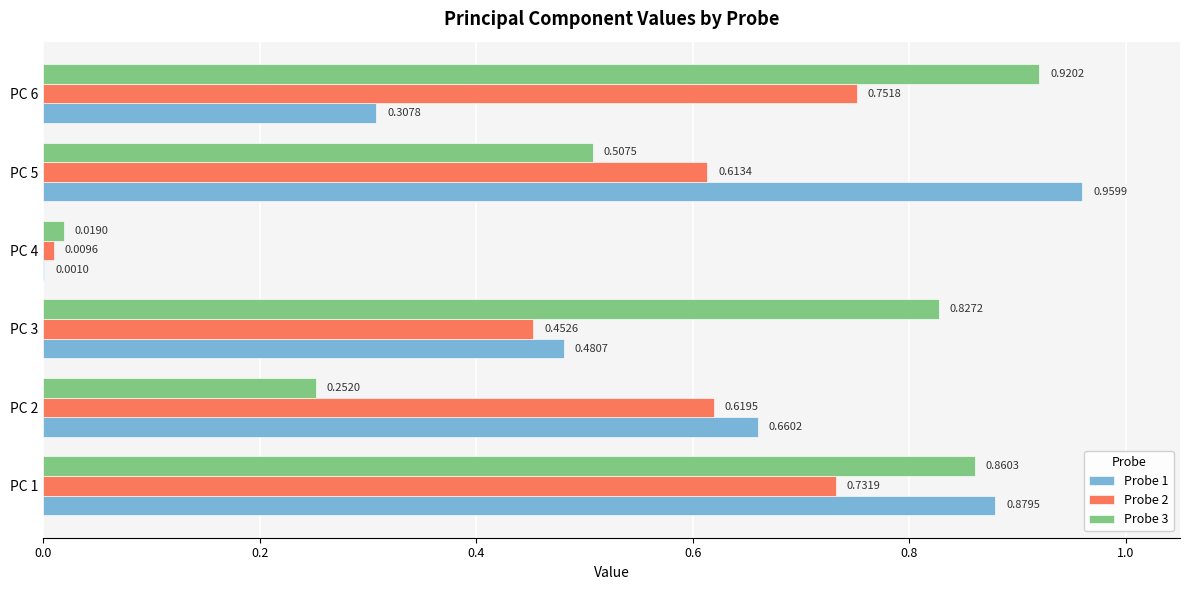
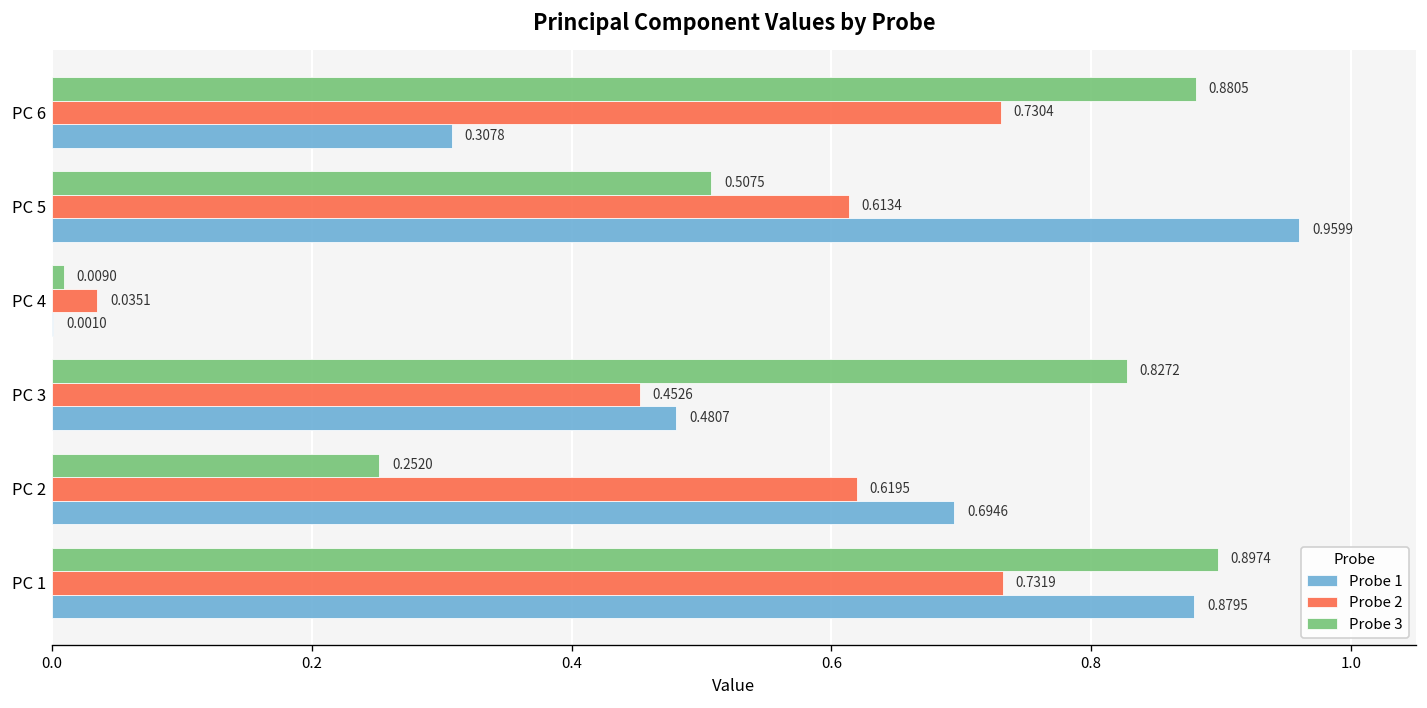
  {
    "Probe 1": {
      "PC 6": 0.3078,
      "PC 5": 0.9599,
      "PC 4": 0.0010,
      "PC 3": 0.4807,
-     "PC 2": 0.6602,
+     "PC 2": 0.6946,
      "PC 1": 0.8795
    },
    "Probe 2": {
-     "PC 6": 0.7518,
+     "PC 6": 0.7304,
      "PC 5": 0.6134,
-     "PC 4": 0.0096,
+     "PC 4": 0.0351,
      "PC 3": 0.4526,
      "PC 2": 0.6195,
      "PC 1": 0.7319
    },
    "Probe 3": {
-     "PC 6": 0.9202,
+     "PC 6": 0.8805,
      "PC 5": 0.5075,
-     "PC 4": 0.0190,
+     "PC 4": 0.0090,
      "PC 3": 0.8272,
      "PC 2": 0.2520,
-     "PC 1": 0.8603
+     "PC 1": 0.8974
    }
  }
